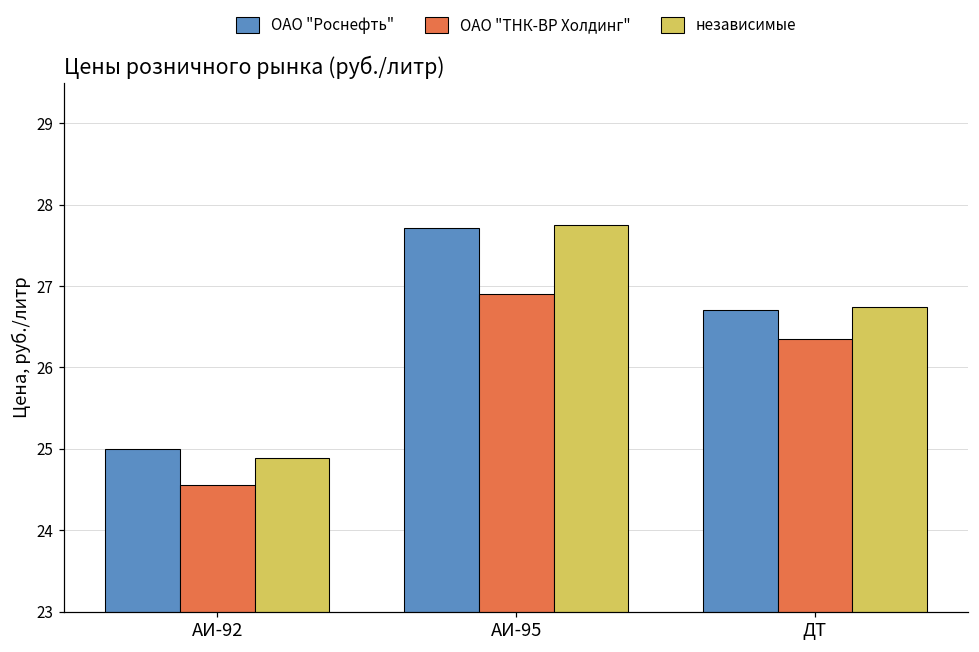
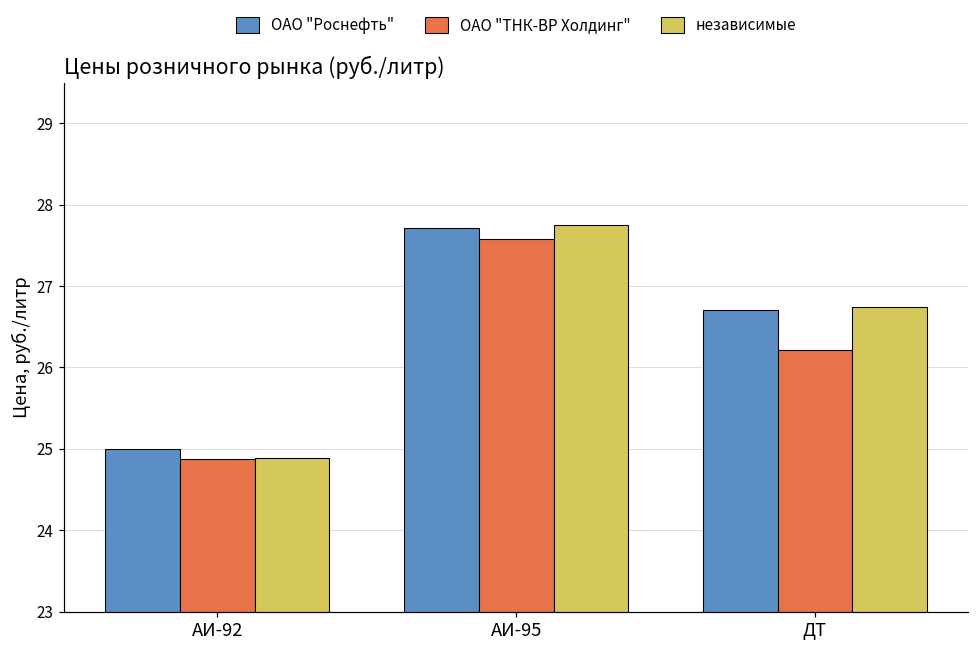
  {
    "ОАО \"Роснефть\"": {
      "АИ-92": 25.0,
      "АИ-95": 27.7,
      "ДТ": 26.7
    },
    "ОАО \"ТНК-ВР Холдинг\"": {
-     "АИ-92": 24.6,
-     "АИ-95": 26.9,
-     "ДТ": 26.4
+     "АИ-92": 24.9,
+     "АИ-95": 27.6,
+     "ДТ": 26.2
    },
    "независимые": {
      "АИ-92": 24.9,
      "АИ-95": 27.8,
      "ДТ": 26.7
    }
  }
